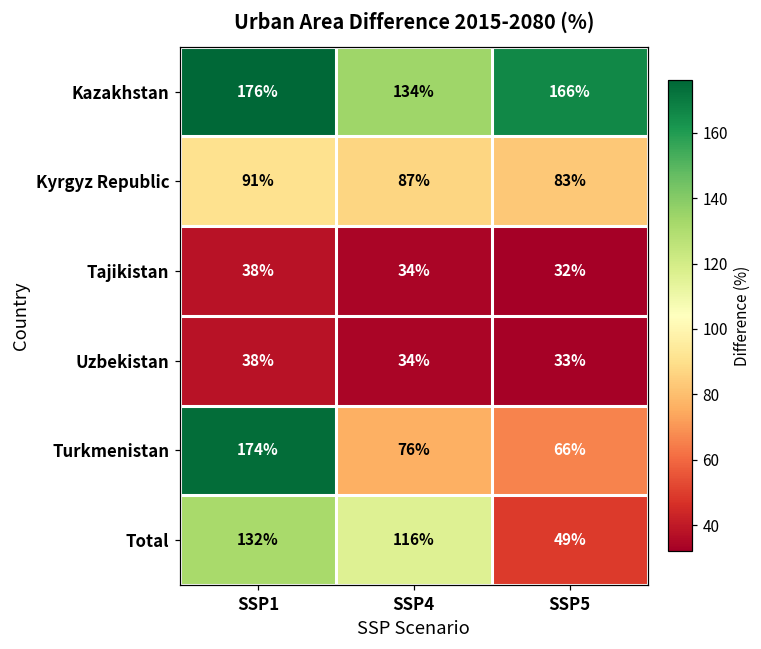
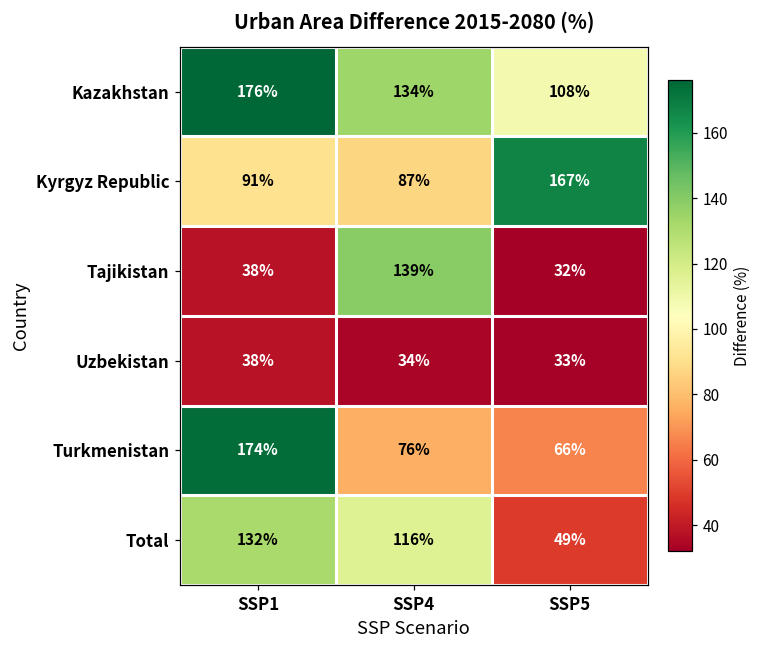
  {
    "Kazakhstan": {
      "SSP1": "176%",
      "SSP4": "134%",
-     "SSP5": "166%"
+     "SSP5": "108%"
    },
    "Kyrgyz Republic": {
      "SSP1": "91%",
      "SSP4": "87%",
-     "SSP5": "83%"
+     "SSP5": "167%"
    },
    "Tajikistan": {
      "SSP1": "38%",
-     "SSP4": "34%",
+     "SSP4": "139%",
      "SSP5": "32%"
    },
    "Uzbekistan": {
      "SSP1": "38%",
      "SSP4": "34%",
      "SSP5": "33%"
    },
    "Turkmenistan": {
      "SSP1": "174%",
      "SSP4": "76%",
      "SSP5": "66%"
    },
    "Total": {
      "SSP1": "132%",
      "SSP4": "116%",
      "SSP5": "49%"
    }
  }
